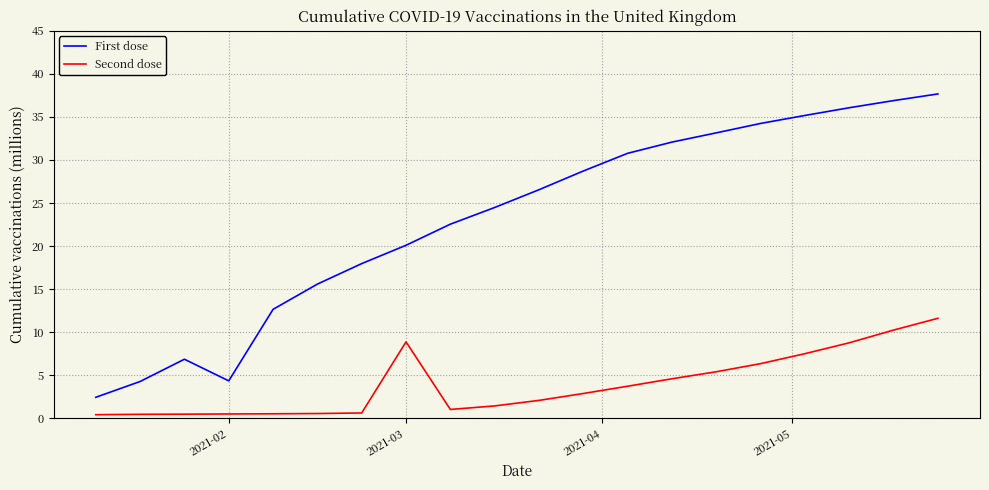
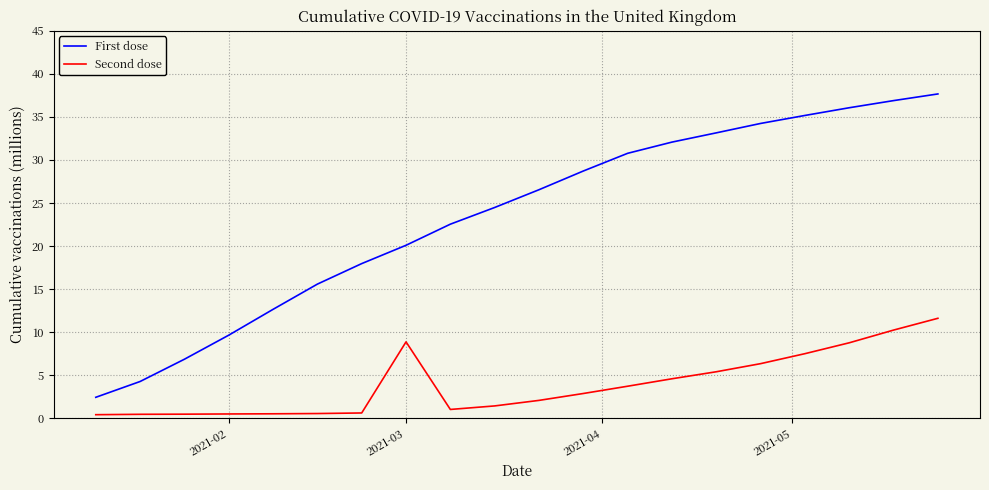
  {
    "First dose": {
-     "2021-02": 4,
+     "2021-02": 10,
      "2021-03": 20
    },
    "Second dose": {
      "2021-02": 0,
      "2021-03": 9
    }
  }
